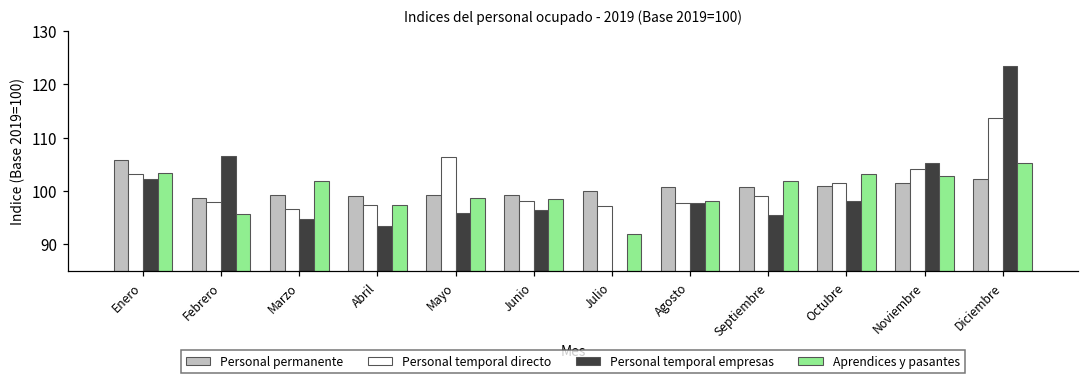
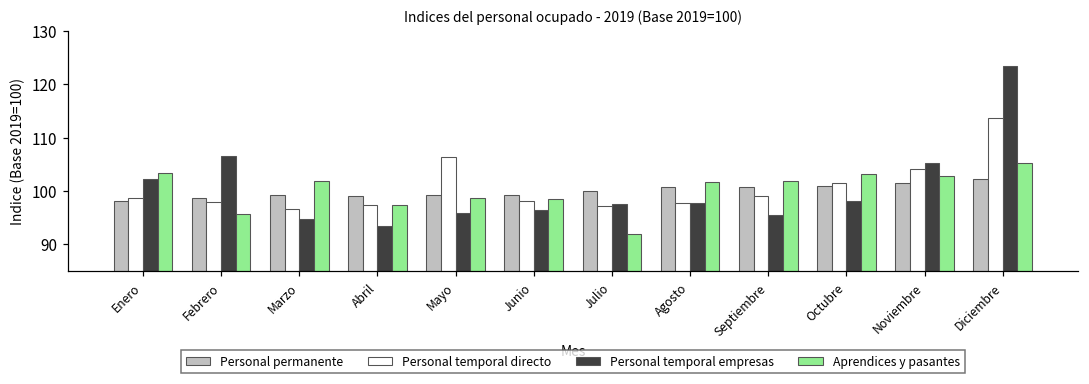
  {
    "Personal permanente": {
-     "Enero": 106,
+     "Enero": 98,
      "Febrero": 99,
      "Marzo": 99,
      "Abril": 99,
      "Mayo": 99,
      "Junio": 99,
      "Julio": 100,
      "Agosto": 101,
      "Septiembre": 101,
      "Octubre": 101,
      "Noviembre": 102,
      "Diciembre": 102
    },
    "Personal temporal directo": {
-     "Enero": 103,
+     "Enero": 99,
      "Febrero": 98,
      "Marzo": 97,
      "Abril": 97,
      "Mayo": 106,
      "Junio": 98,
      "Julio": 97,
      "Agosto": 98,
      "Septiembre": 99,
      "Octubre": 102,
      "Noviembre": 104,
      "Diciembre": 114
    },
    "Personal temporal empresas": {
      "Enero": 102,
      "Febrero": 107,
      "Marzo": 95,
      "Abril": 94,
      "Mayo": 96,
      "Junio": 97,
-     "Julio": 85,
+     "Julio": 98,
      "Agosto": 98,
      "Septiembre": 96,
      "Octubre": 98,
      "Noviembre": 105,
      "Diciembre": 123
    },
    "Aprendices y pasantes": {
      "Enero": 103,
      "Febrero": 96,
      "Marzo": 102,
      "Abril": 97,
      "Mayo": 99,
      "Junio": 98,
      "Julio": 92,
-     "Agosto": 98,
+     "Agosto": 102,
      "Septiembre": 102,
      "Octubre": 103,
      "Noviembre": 103,
      "Diciembre": 105
    }
  }
